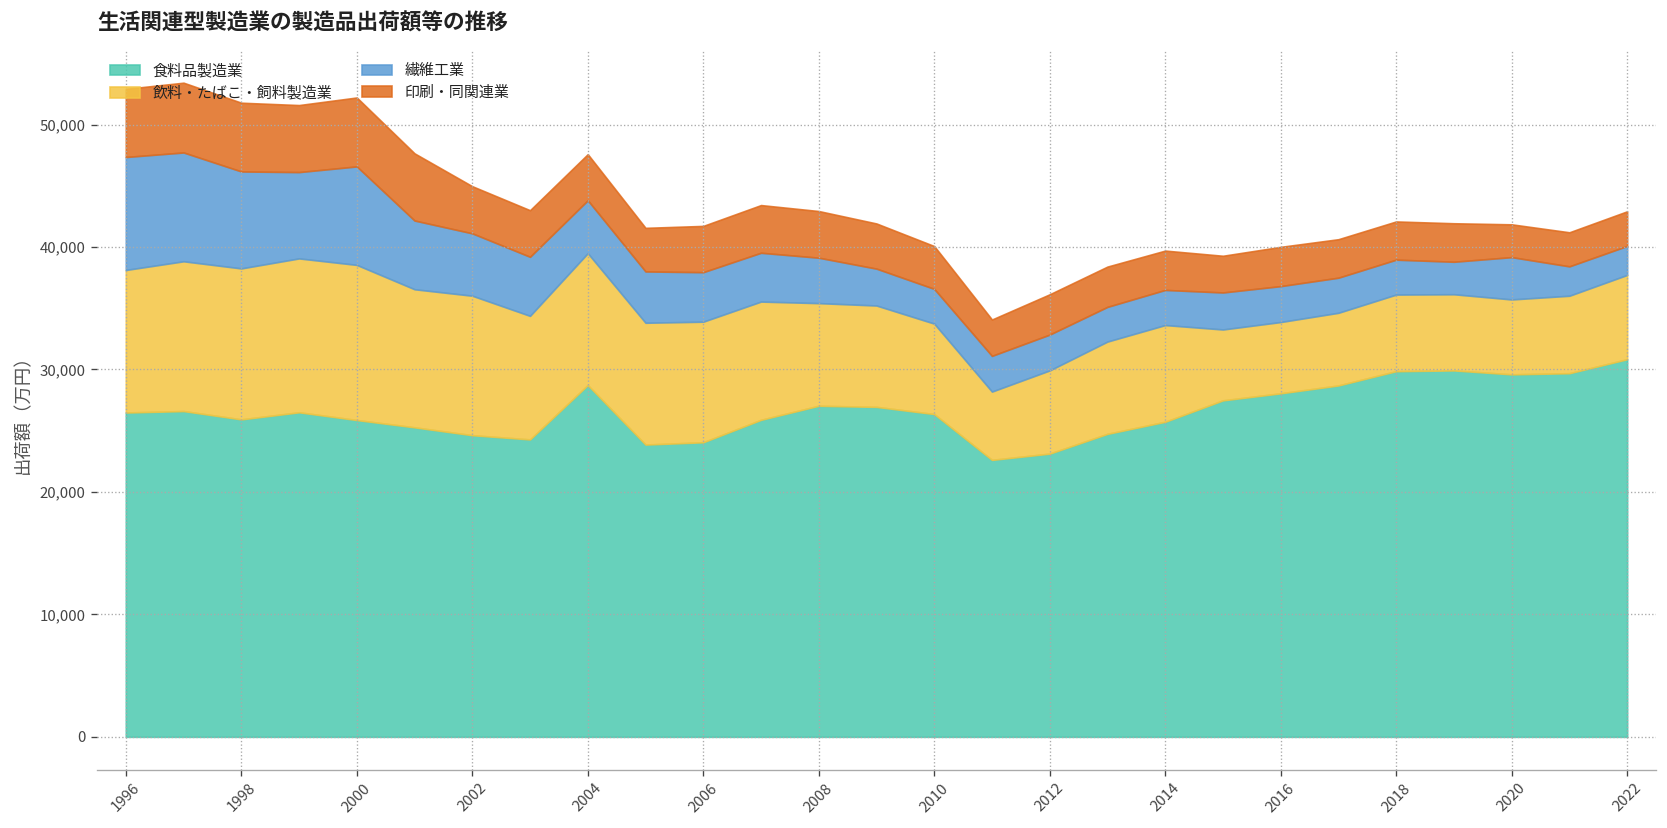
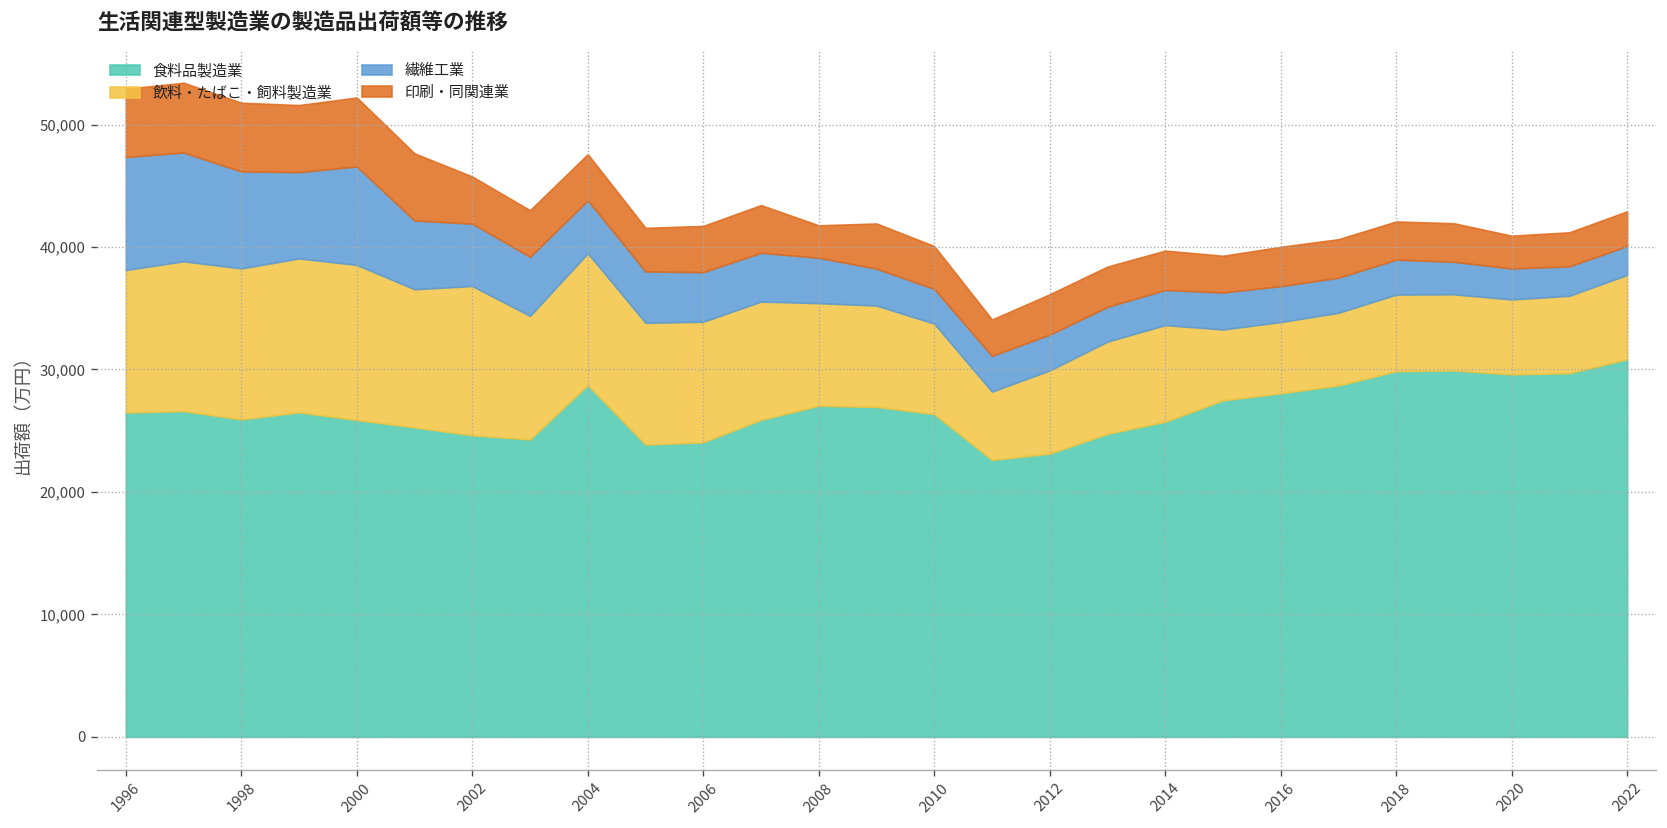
  {
    "食料品製造業": {
      "1996": "26,500",
      "1998": "25,900",
      "2000": "25,900",
      "2002": "24,600",
      "2004": "28,700",
      "2006": "24,100",
      "2008": "27,000",
      "2010": "26,400",
      "2012": "23,100",
      "2014": "25,700",
      "2016": "28,100",
      "2018": "29,900",
      "2020": "29,600",
      "2022": "30,800"
    },
    "飲料・たばこ・飼料製造業": {
      "1996": "11,600",
      "1998": "12,300",
      "2000": "12,700",
-     "2002": "11,400",
+     "2002": "12,200",
      "2004": "10,800",
      "2006": "9,800",
      "2008": "8,400",
      "2010": "7,400",
      "2012": "6,800",
      "2014": "7,900",
      "2016": "5,800",
      "2018": "6,300",
      "2020": "6,100",
      "2022": "6,900"
    },
    "繊維工業": {
      "1996": "9,200",
      "1998": "7,900",
      "2000": "8,000",
      "2002": "5,100",
      "2004": "4,300",
      "2006": "4,000",
      "2008": "3,700",
      "2010": "2,800",
      "2012": "2,900",
      "2014": "2,900",
      "2016": "2,900",
      "2018": "2,800",
-     "2020": "3,500",
+     "2020": "2,500",
      "2022": "2,400"
    },
    "印刷・同関連業": {
      "1996": "5,600",
      "1998": "5,600",
      "2000": "5,600",
      "2002": "3,800",
      "2004": "3,800",
      "2006": "3,800",
-     "2008": "3,800",
+     "2008": "2,600",
      "2010": "3,500",
      "2012": "3,300",
      "2014": "3,200",
      "2016": "3,200",
      "2018": "3,100",
      "2020": "2,700",
      "2022": "2,800"
    }
  }
